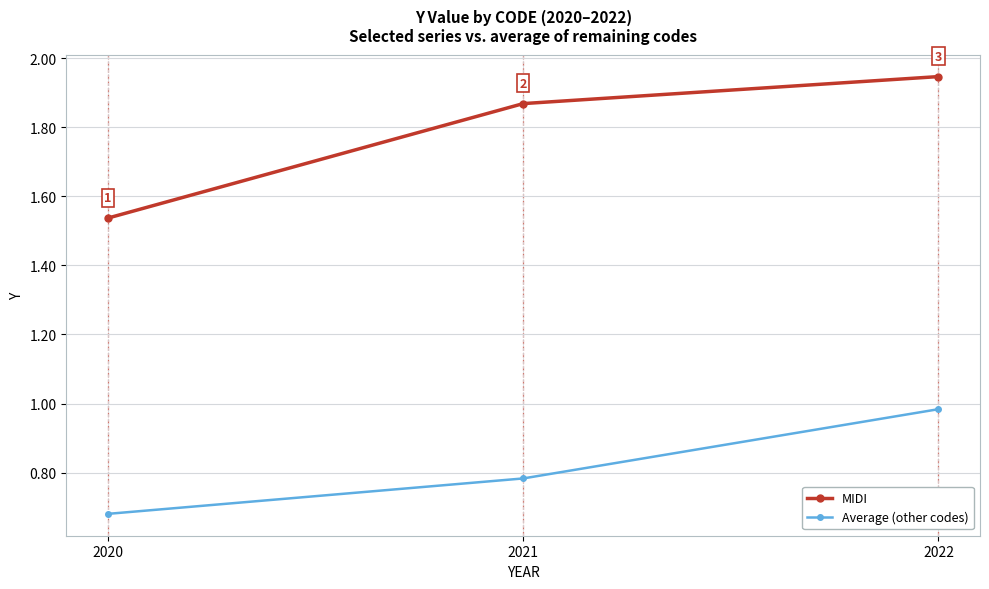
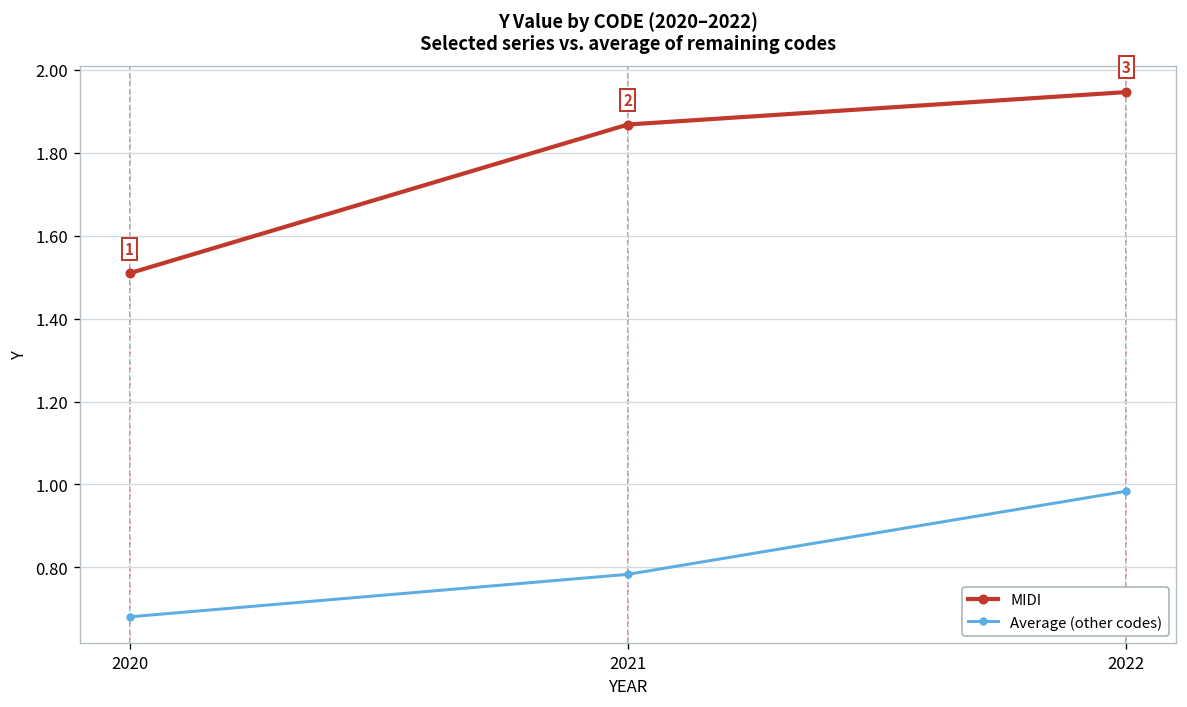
  {
    "MIDI": {
-     "2020": 1.54
+     "2020": 1.51
    },
    "Average (other codes)": {
      "2020": 0.68,
      "2021": 0.78,
      "2022": 0.98
    }
  }
